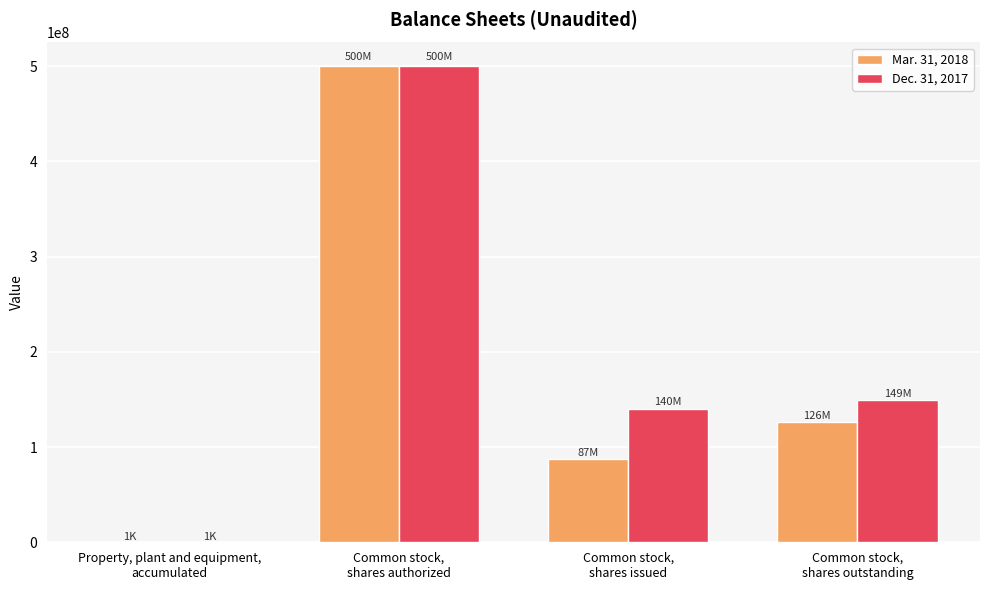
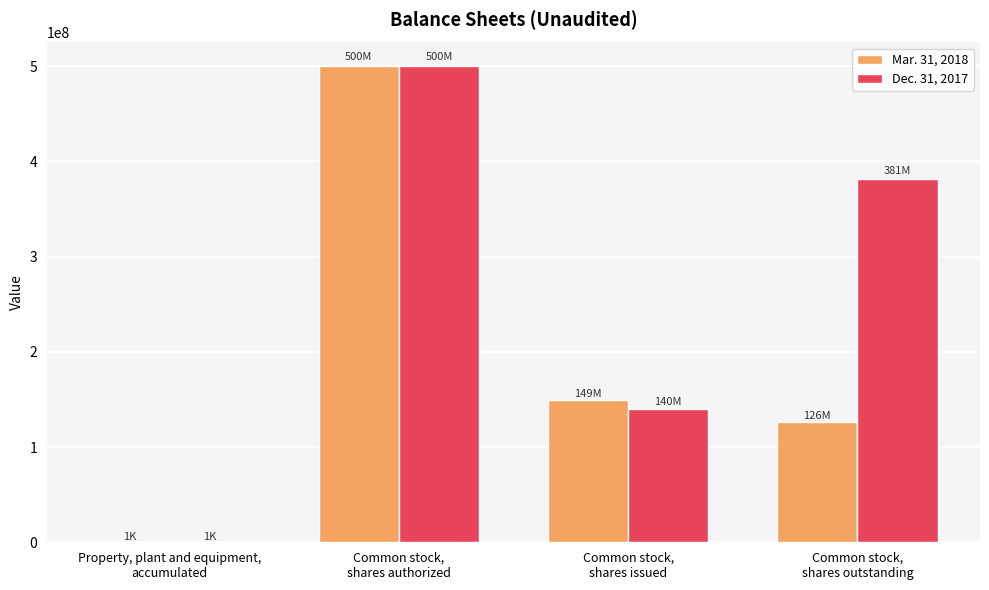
  {
    "Mar. 31, 2018": {
      "Property, plant and equipment, accumulated": "1K",
      "Common stock, shares authorized": "500M",
-     "Common stock, shares issued": "87M",
+     "Common stock, shares issued": "149M",
      "Common stock, shares outstanding": "126M"
    },
    "Dec. 31, 2017": {
      "Property, plant and equipment, accumulated": "1K",
      "Common stock, shares authorized": "500M",
      "Common stock, shares issued": "140M",
-     "Common stock, shares outstanding": "149M"
+     "Common stock, shares outstanding": "381M"
    }
  }
